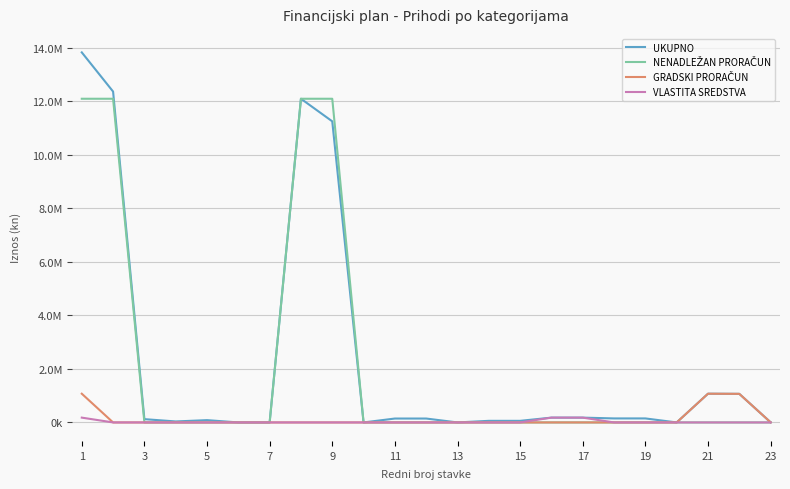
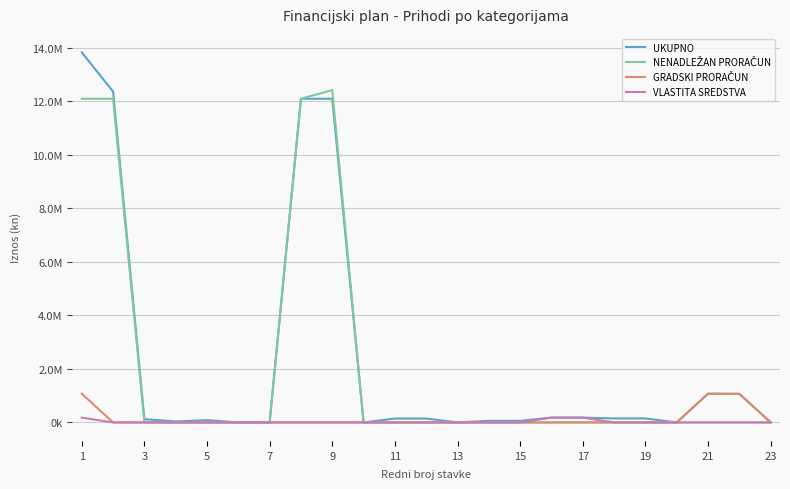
  {
    "UKUPNO": {
      "1": 13800000,
      "3": 100000,
-     "9": 11300000,
+     "9": 12100000,
      "11": 100000,
      "19": 200000
    },
    "NENADLEŽAN PRORAČUN": {
      "1": 12100000,
-     "9": 12100000
+     "9": 12400000
    },
    "GRADSKI PRORAČUN": {
      "1": 1100000
    },
    "VLASTITA SREDSTVA": {
      "1": 200000
    }
  }
